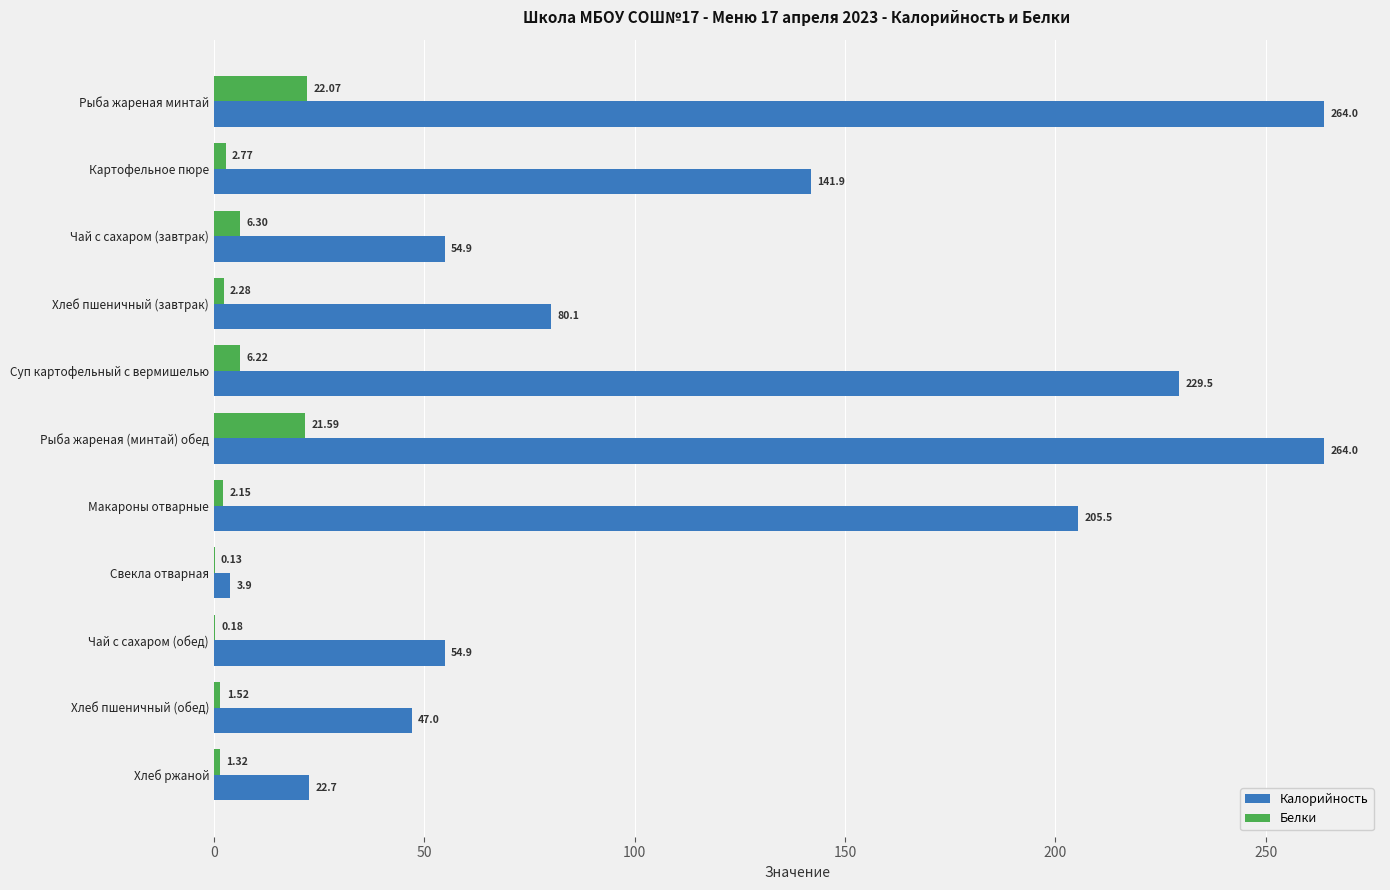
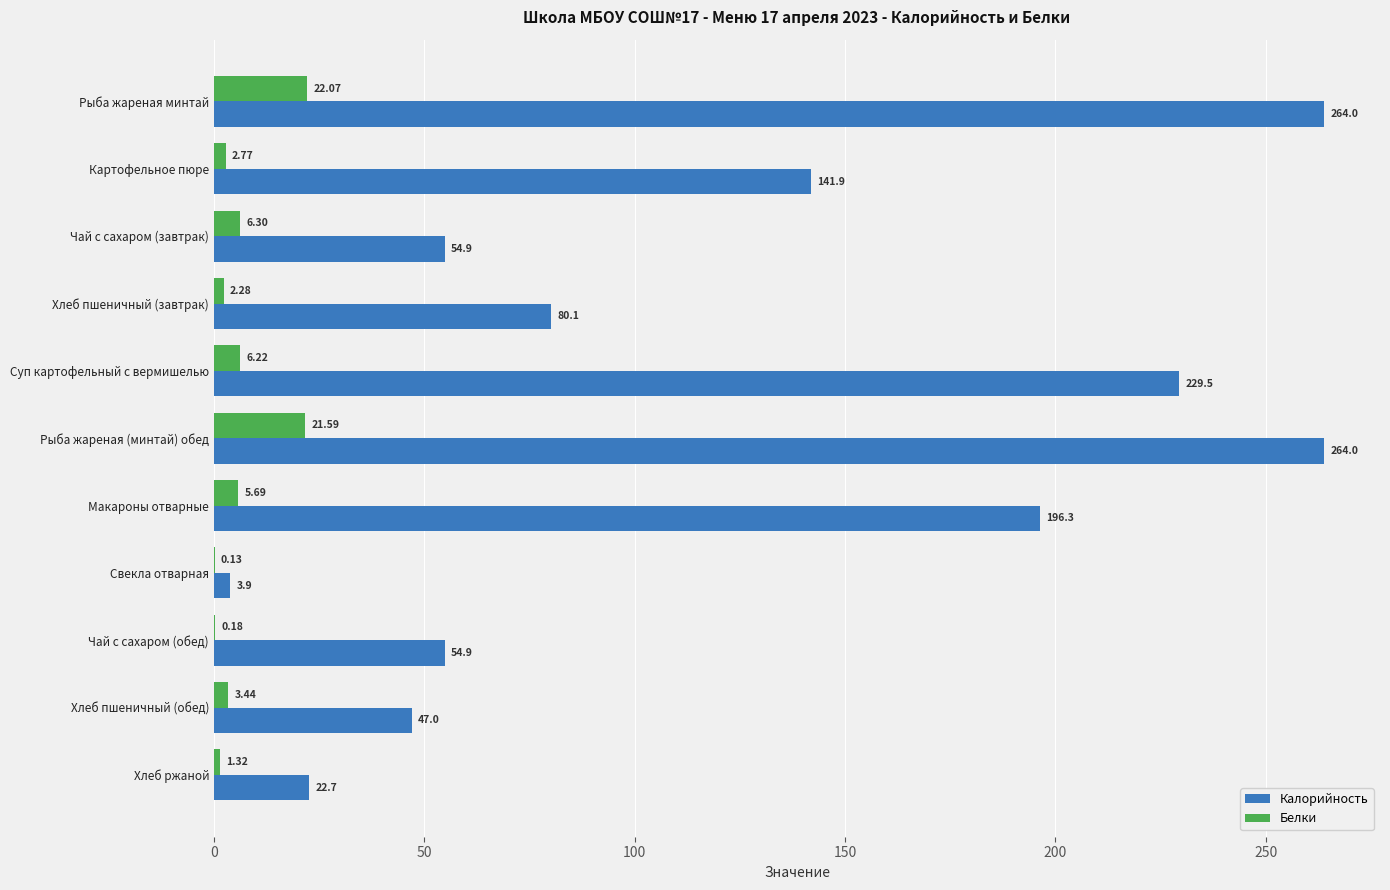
  {
    "Калорийность": {
      "Рыба жареная минтай": 264.0,
      "Картофельное пюре": 141.9,
      "Чай с сахаром (завтрак)": 54.9,
      "Хлеб пшеничный (завтрак)": 80.1,
      "Суп картофельный с вермишелью": 229.5,
      "Рыба жареная (минтай) обед": 264.0,
-     "Макароны отварные": 205.5,
+     "Макароны отварные": 196.3,
      "Свекла отварная": 3.9,
      "Чай с сахаром (обед)": 54.9,
      "Хлеб пшеничный (обед)": 47.0,
      "Хлеб ржаной": 22.7
    },
    "Белки": {
      "Рыба жареная минтай": 22.07,
      "Картофельное пюре": 2.77,
      "Чай с сахаром (завтрак)": 6.30,
      "Хлеб пшеничный (завтрак)": 2.28,
      "Суп картофельный с вермишелью": 6.22,
      "Рыба жареная (минтай) обед": 21.59,
-     "Макароны отварные": 2.15,
+     "Макароны отварные": 5.69,
      "Свекла отварная": 0.13,
      "Чай с сахаром (обед)": 0.18,
-     "Хлеб пшеничный (обед)": 1.52,
+     "Хлеб пшеничный (обед)": 3.44,
      "Хлеб ржаной": 1.32
    }
  }
